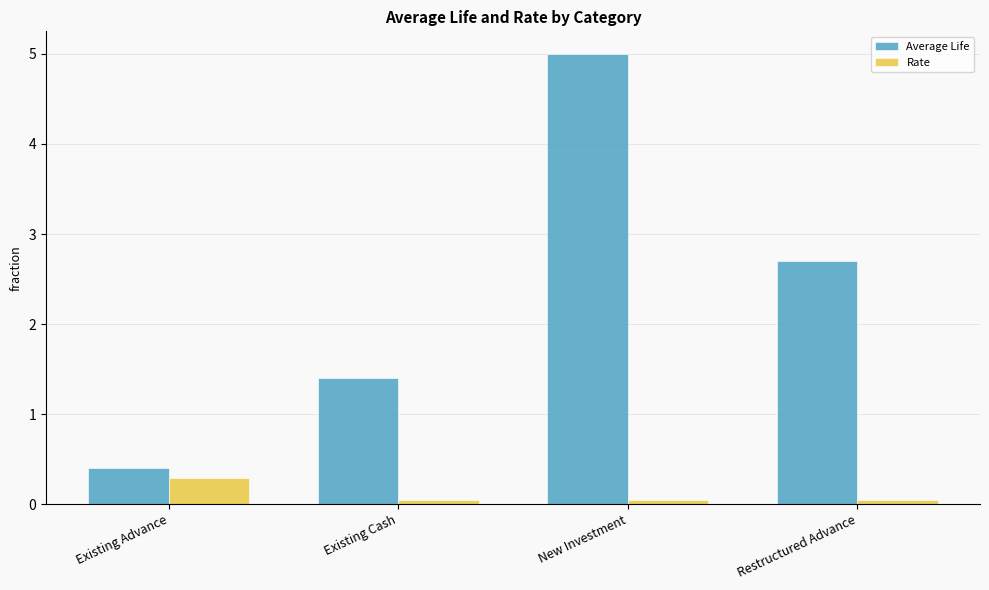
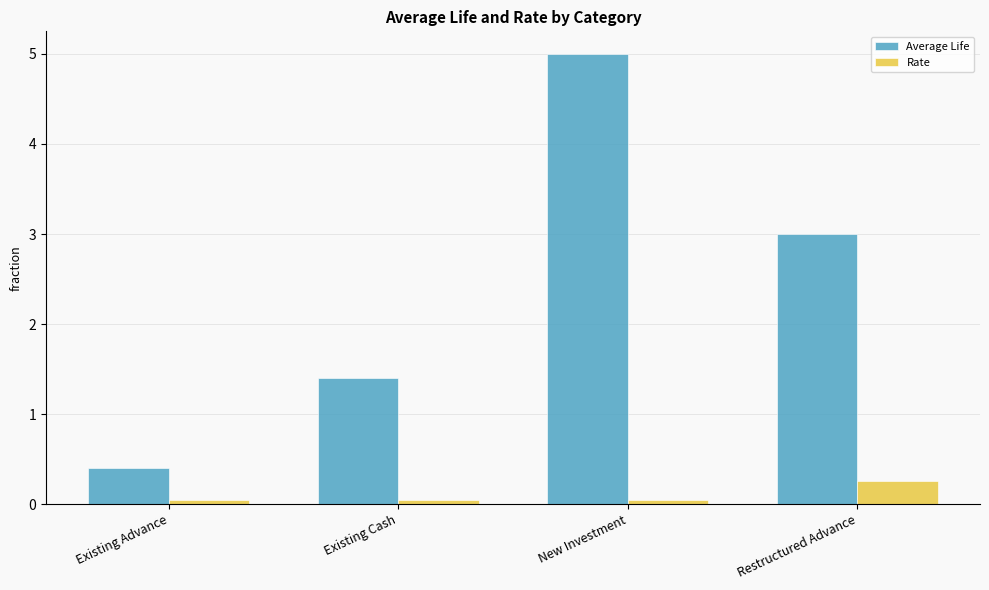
  {
    "Average Life": {
      "Existing Advance": 0.4,
      "Existing Cash": 1.4,
      "New Investment": 5.0,
-     "Restructured Advance": 2.7
+     "Restructured Advance": 3.0
    },
    "Rate": {
-     "Existing Advance": 0.3,
+     "Existing Advance": 0.1,
      "Existing Cash": 0.0,
      "New Investment": 0.0,
-     "Restructured Advance": 0.0
+     "Restructured Advance": 0.3
    }
  }
